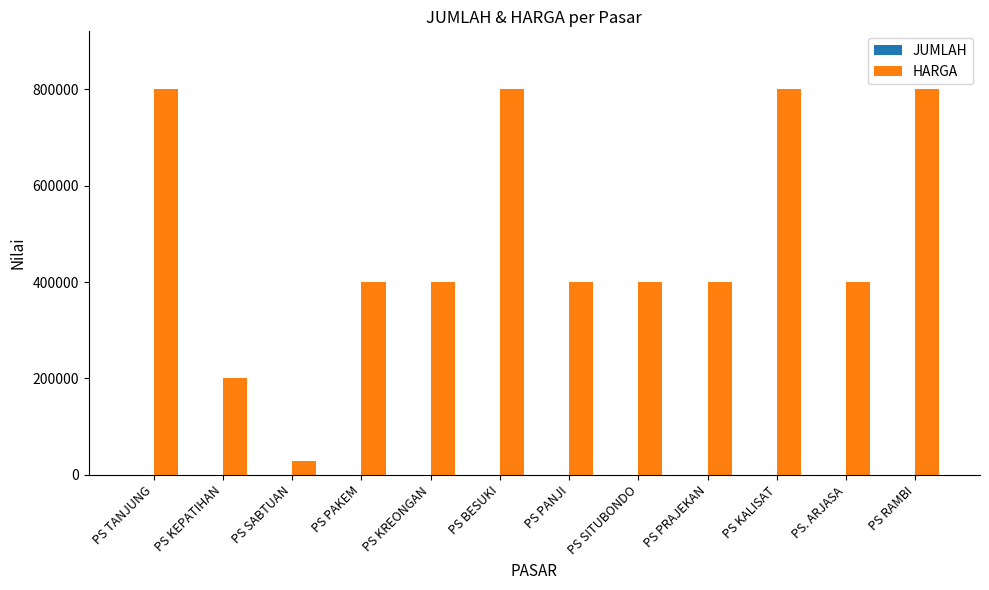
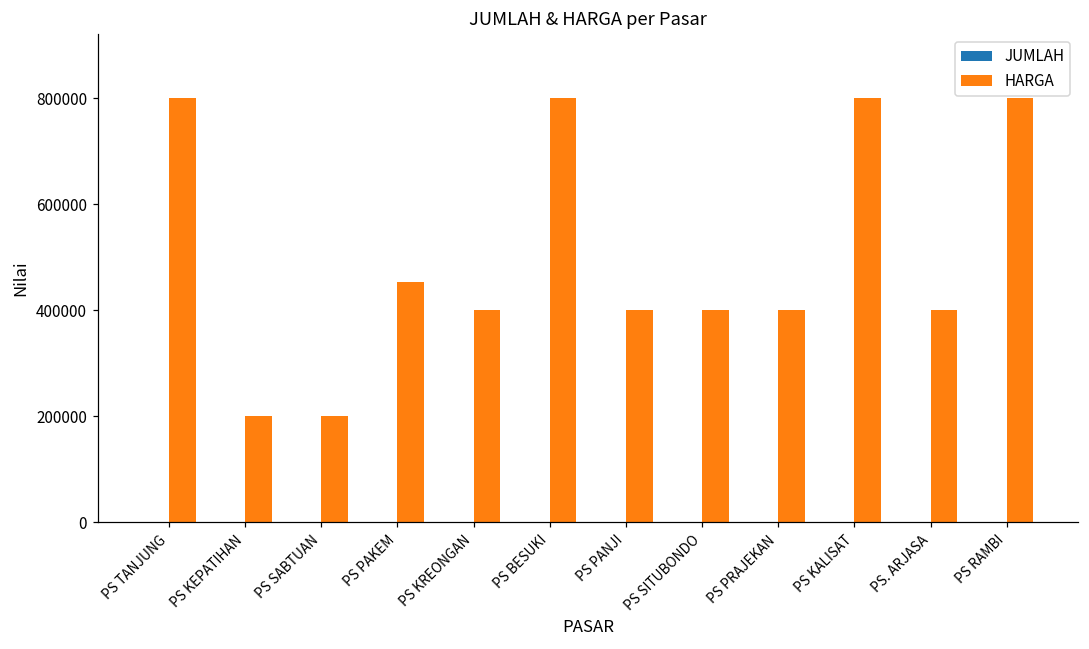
  {
    "HARGA": {
      "PS TANJUNG": 800000,
      "PS KEPATIHAN": 200000,
-     "PS SABTUAN": 30000,
-     "PS PAKEM": 400000,
+     "PS SABTUAN": 200000,
+     "PS PAKEM": 450000,
      "PS KREONGAN": 400000,
      "PS BESUKI": 800000,
      "PS PANJI": 400000,
      "PS SITUBONDO": 400000,
      "PS PRAJEKAN": 400000,
      "PS KALISAT": 800000,
      "PS. ARJASA": 400000,
      "PS RAMBI": 800000
    }
  }
